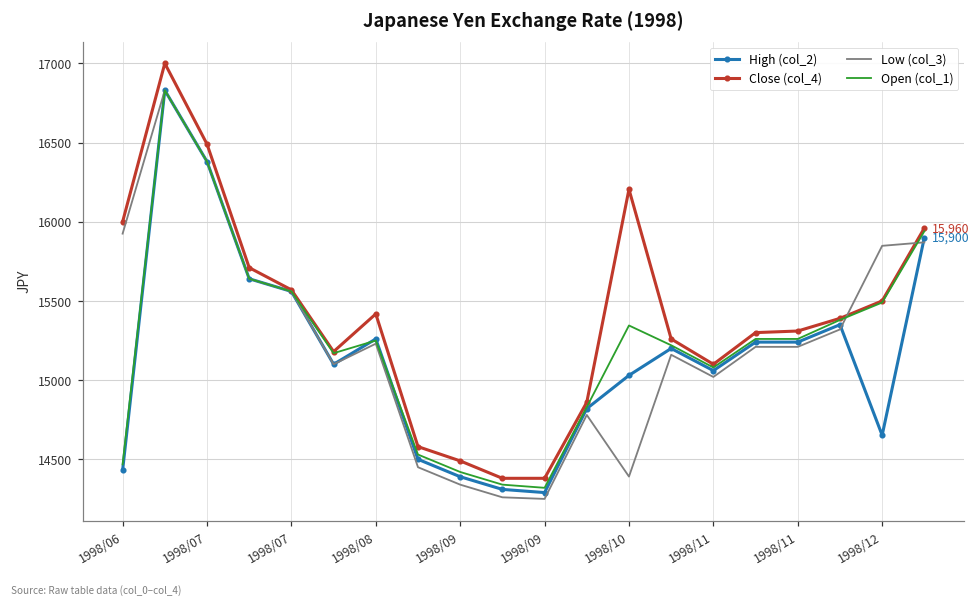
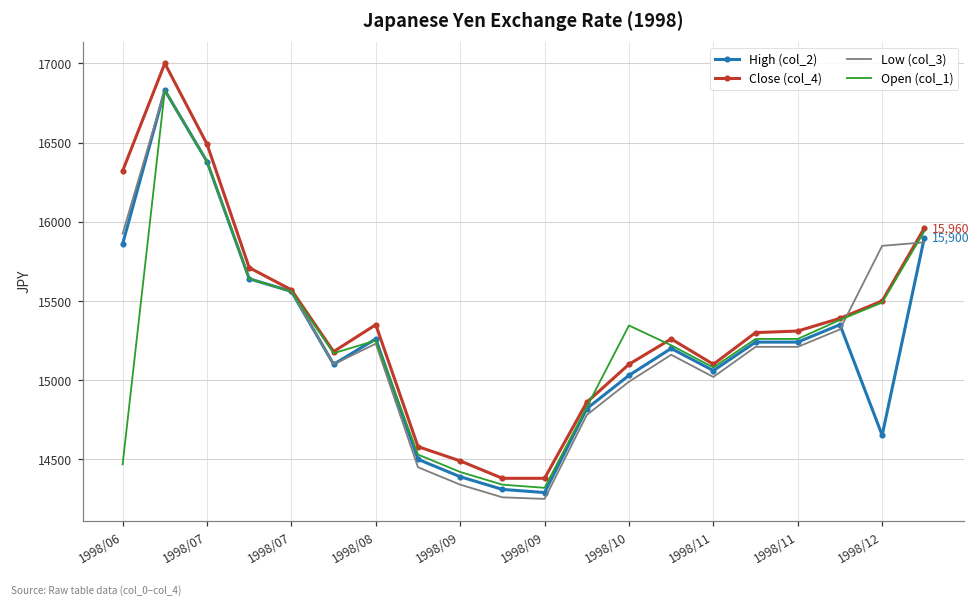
  {
    "High (col_2)": {
-     "1998/06": 14430,
+     "1998/06": 15860,
      "1998/10": 15030,
      "1998/12": 14650
    },
    "Close (col_4)": {
-     "1998/06": 16000,
-     "1998/08": 15420,
-     "1998/10": 16210
+     "1998/06": 16320,
+     "1998/08": 15350,
+     "1998/10": 15100
    },
    "Low (col_3)": {
      "1998/06": 15930,
      "1998/08": 15230,
-     "1998/10": 14390,
+     "1998/10": 14990,
      "1998/12": 15850
    },
    "Open (col_1)": {
      "1998/06": 14470,
      "1998/10": 15350
    }
  }
